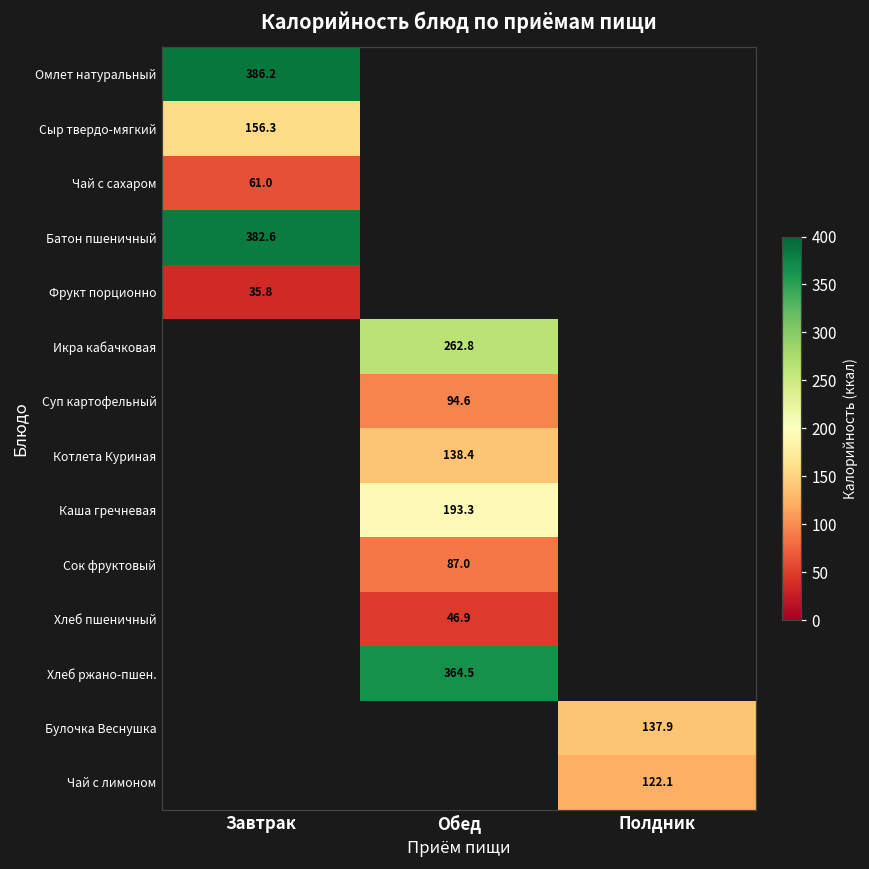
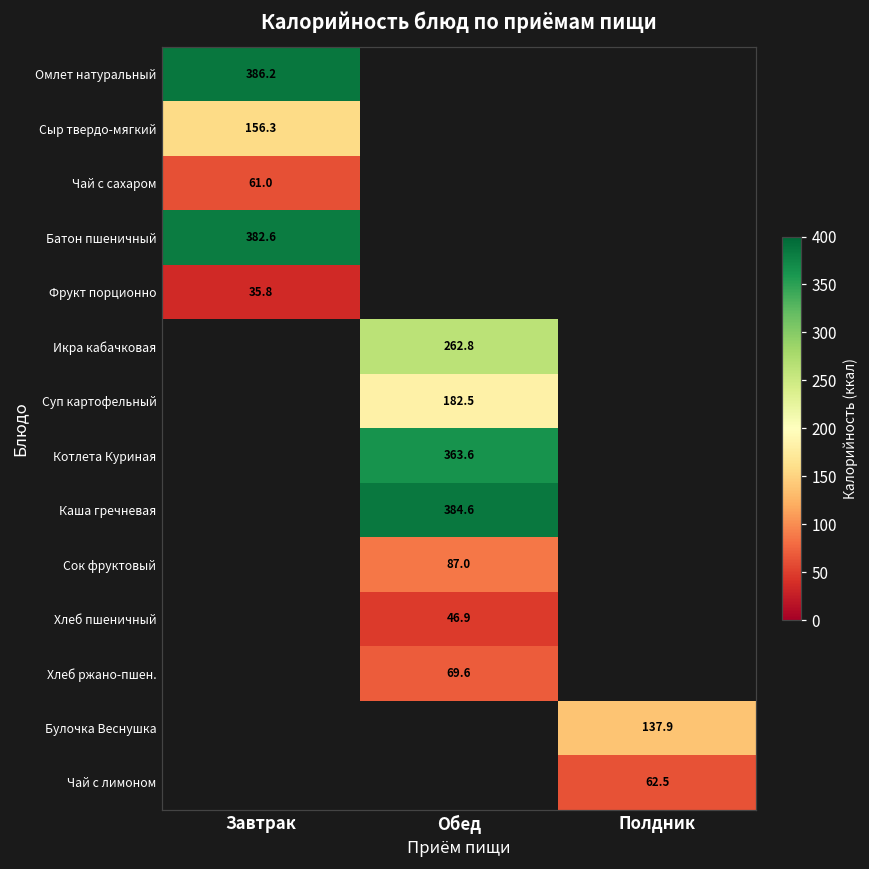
  {
    "Омлет натуральный": {
      "Завтрак": 386.2
    },
    "Сыр твердо-мягкий": {
      "Завтрак": 156.3
    },
    "Чай с сахаром": {
      "Завтрак": 61.0
    },
    "Батон пшеничный": {
      "Завтрак": 382.6
    },
    "Фрукт порционно": {
      "Завтрак": 35.8
    },
    "Икра кабачковая": {
      "Обед": 262.8
    },
    "Суп картофельный": {
-     "Обед": 94.6
+     "Обед": 182.5
    },
    "Котлета Куриная": {
-     "Обед": 138.4
+     "Обед": 363.6
    },
    "Каша гречневая": {
-     "Обед": 193.3
+     "Обед": 384.6
    },
    "Сок фруктовый": {
      "Обед": 87.0
    },
    "Хлеб пшеничный": {
      "Обед": 46.9
    },
    "Хлеб ржано-пшен.": {
-     "Обед": 364.5
+     "Обед": 69.6
    },
    "Булочка Веснушка": {
      "Полдник": 137.9
    },
    "Чай с лимоном": {
-     "Полдник": 122.1
+     "Полдник": 62.5
    }
  }
